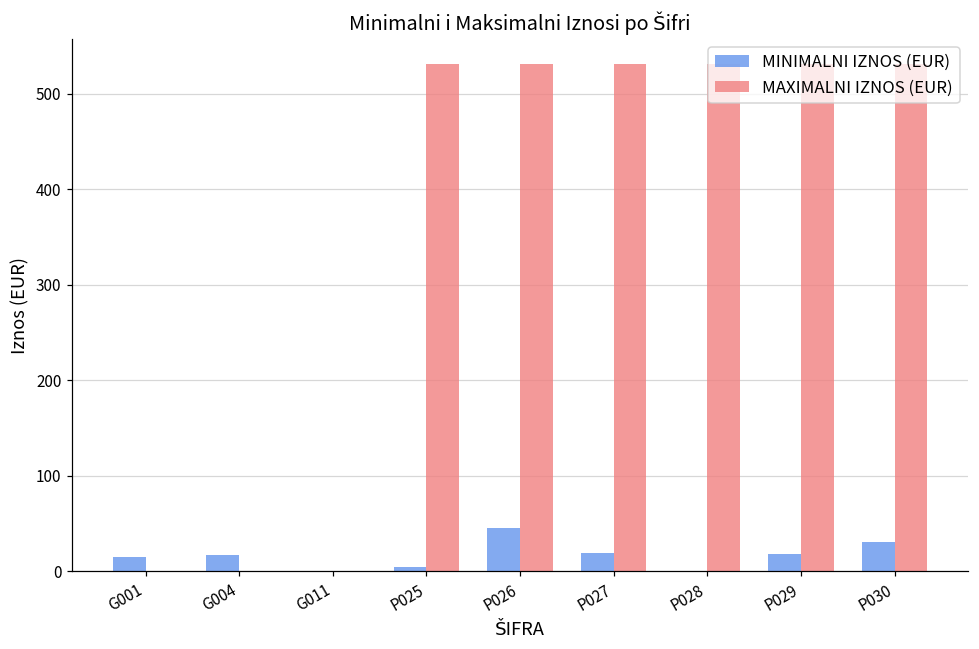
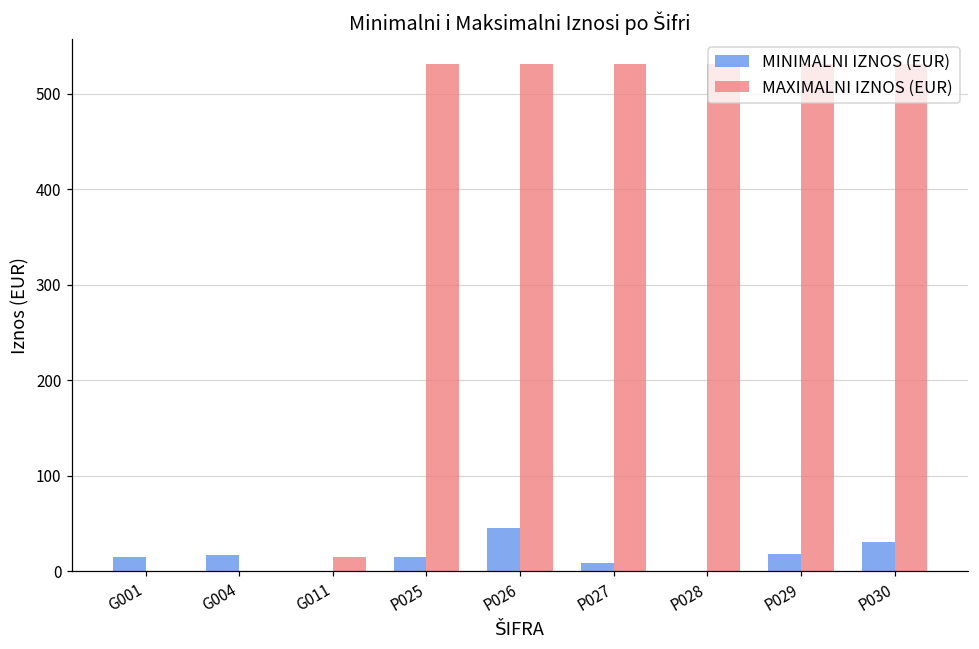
  {
    "MINIMALNI IZNOS (EUR)": {
      "G001": 20,
      "G004": 20,
      "G011": 0,
-     "P025": 0,
+     "P025": 10,
      "P026": 50,
-     "P027": 20,
+     "P027": 10,
      "P028": 0,
      "P029": 20,
      "P030": 30
    },
    "MAXIMALNI IZNOS (EUR)": {
      "G001": 0,
      "G004": 0,
-     "G011": 0,
+     "G011": 20,
      "P025": 530,
      "P026": 530,
      "P027": 530
    }
  }
